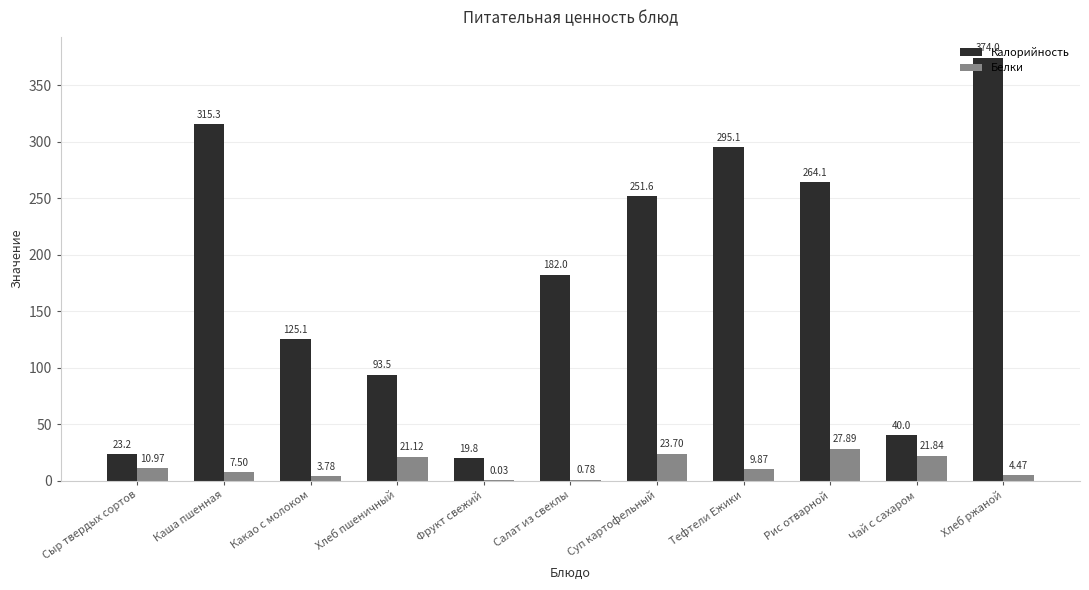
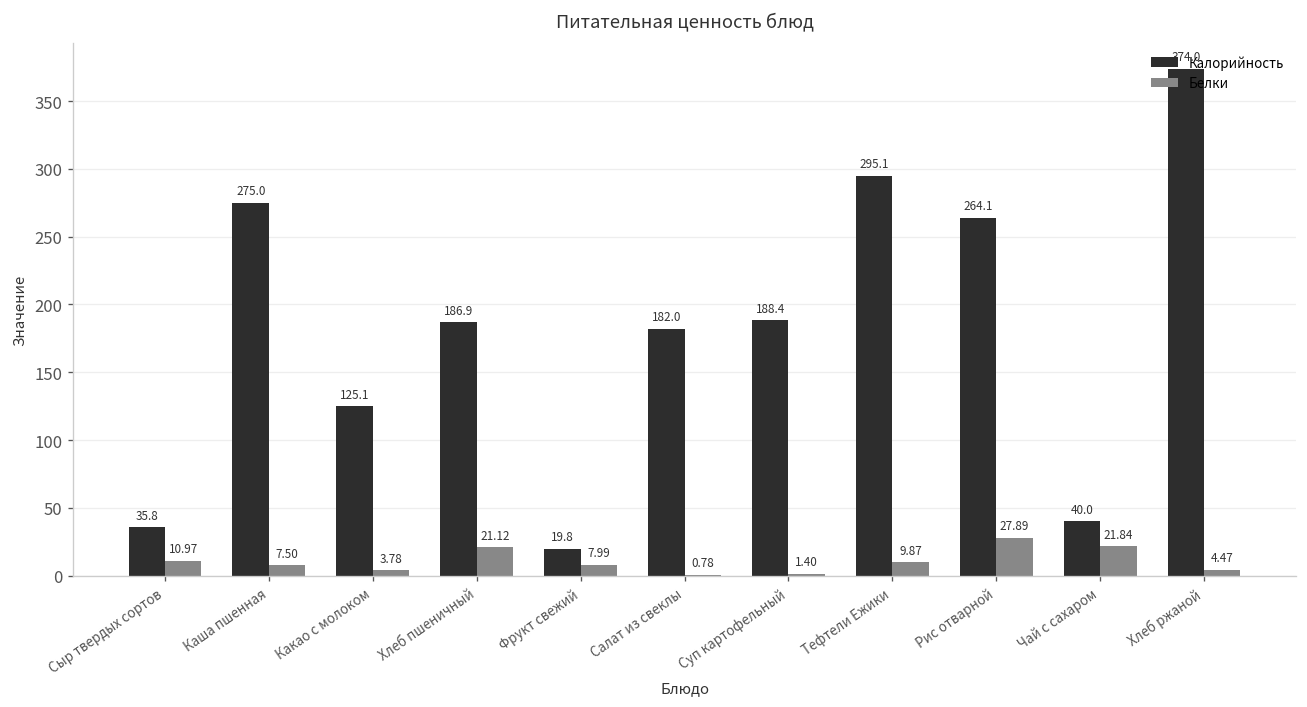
  {
    "Калорийность": {
-     "Сыр твердых сортов": 23.2,
-     "Каша пшенная": 315.3,
+     "Сыр твердых сортов": 35.8,
+     "Каша пшенная": 275.0,
      "Какао с молоком": 125.1,
-     "Хлеб пшеничный": 93.5,
+     "Хлеб пшеничный": 186.9,
      "Фрукт свежий": 19.8,
      "Салат из свеклы": 182.0,
-     "Суп картофельный": 251.6,
+     "Суп картофельный": 188.4,
      "Тефтели Ежики": 295.1,
      "Рис отварной": 264.1,
      "Чай с сахаром": 40.0,
      "Хлеб ржаной": 374.0
    },
    "Белки": {
      "Сыр твердых сортов": 10.97,
      "Каша пшенная": 7.50,
      "Какао с молоком": 3.78,
      "Хлеб пшеничный": 21.12,
-     "Фрукт свежий": 0.03,
+     "Фрукт свежий": 7.99,
      "Салат из свеклы": 0.78,
-     "Суп картофельный": 23.70,
+     "Суп картофельный": 1.40,
      "Тефтели Ежики": 9.87,
      "Рис отварной": 27.89,
      "Чай с сахаром": 21.84,
      "Хлеб ржаной": 4.47
    }
  }
